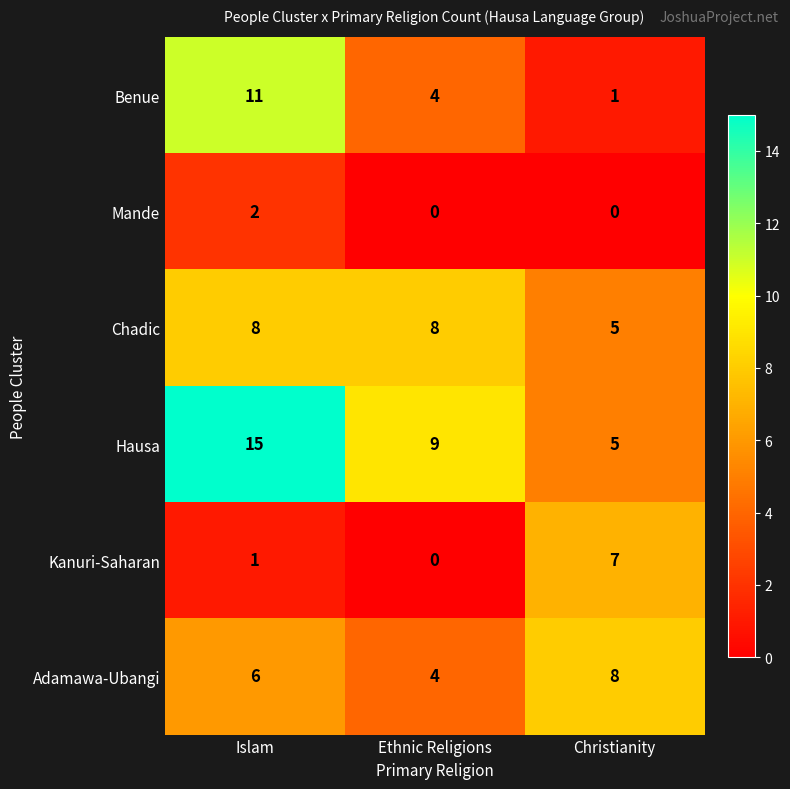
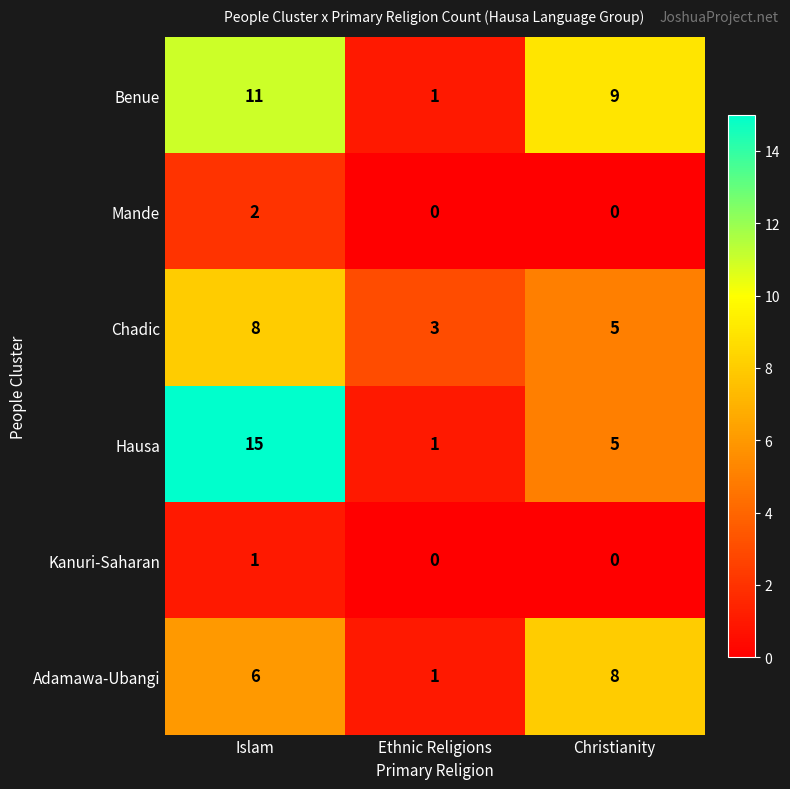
  {
    "Benue": {
      "Islam": 11,
-     "Ethnic Religions": 4,
-     "Christianity": 1
+     "Ethnic Religions": 1,
+     "Christianity": 9
    },
    "Mande": {
      "Islam": 2,
      "Ethnic Religions": 0,
      "Christianity": 0
    },
    "Chadic": {
      "Islam": 8,
-     "Ethnic Religions": 8,
+     "Ethnic Religions": 3,
      "Christianity": 5
    },
    "Hausa": {
      "Islam": 15,
-     "Ethnic Religions": 9,
+     "Ethnic Religions": 1,
      "Christianity": 5
    },
    "Kanuri-Saharan": {
      "Islam": 1,
      "Ethnic Religions": 0,
-     "Christianity": 7
+     "Christianity": 0
    },
    "Adamawa-Ubangi": {
      "Islam": 6,
-     "Ethnic Religions": 4,
+     "Ethnic Religions": 1,
      "Christianity": 8
    }
  }
